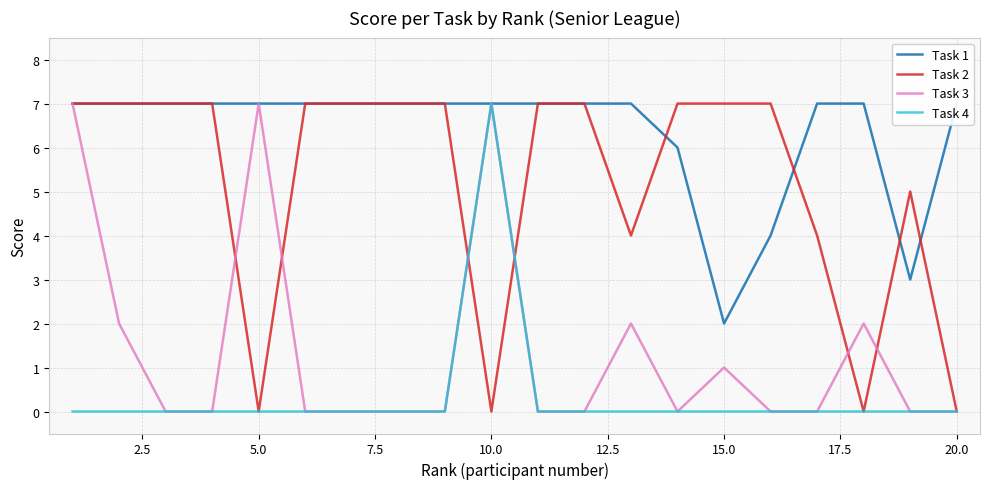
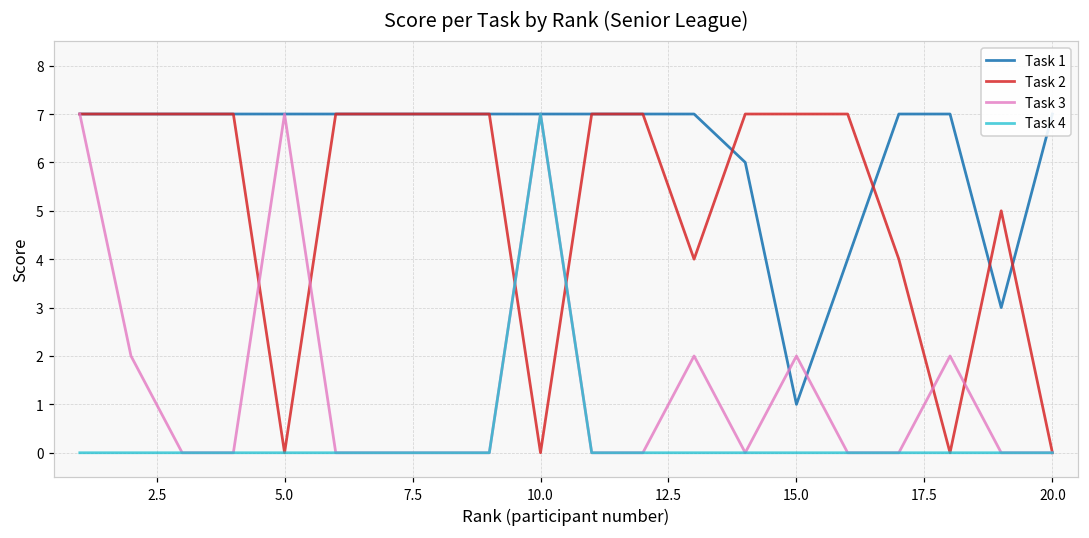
  {
    "Task 1": {
-     "15.0": 2
+     "15.0": 1
    },
    "Task 2": {
      "10.0": 0,
      "15.0": 7
    },
    "Task 3": {
-     "15.0": 1
+     "15.0": 2
    },
    "Task 4": {
      "15.0": 0
    }
  }
